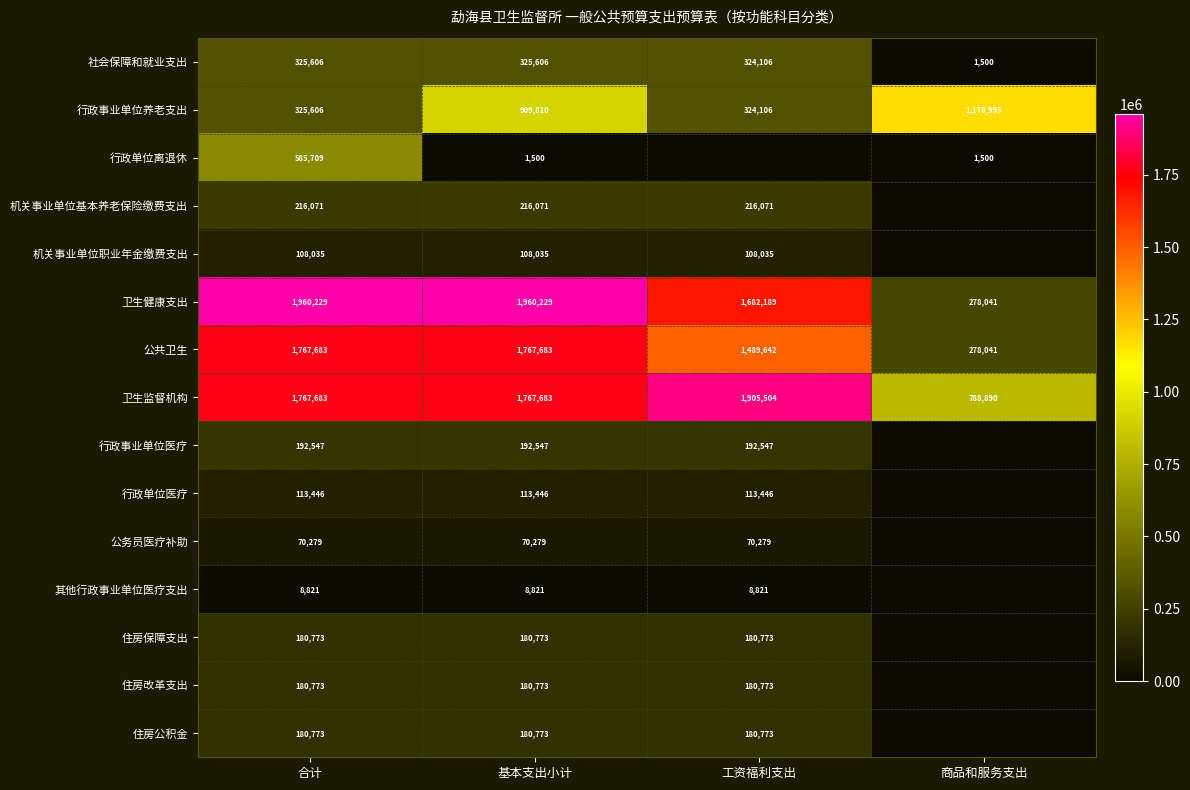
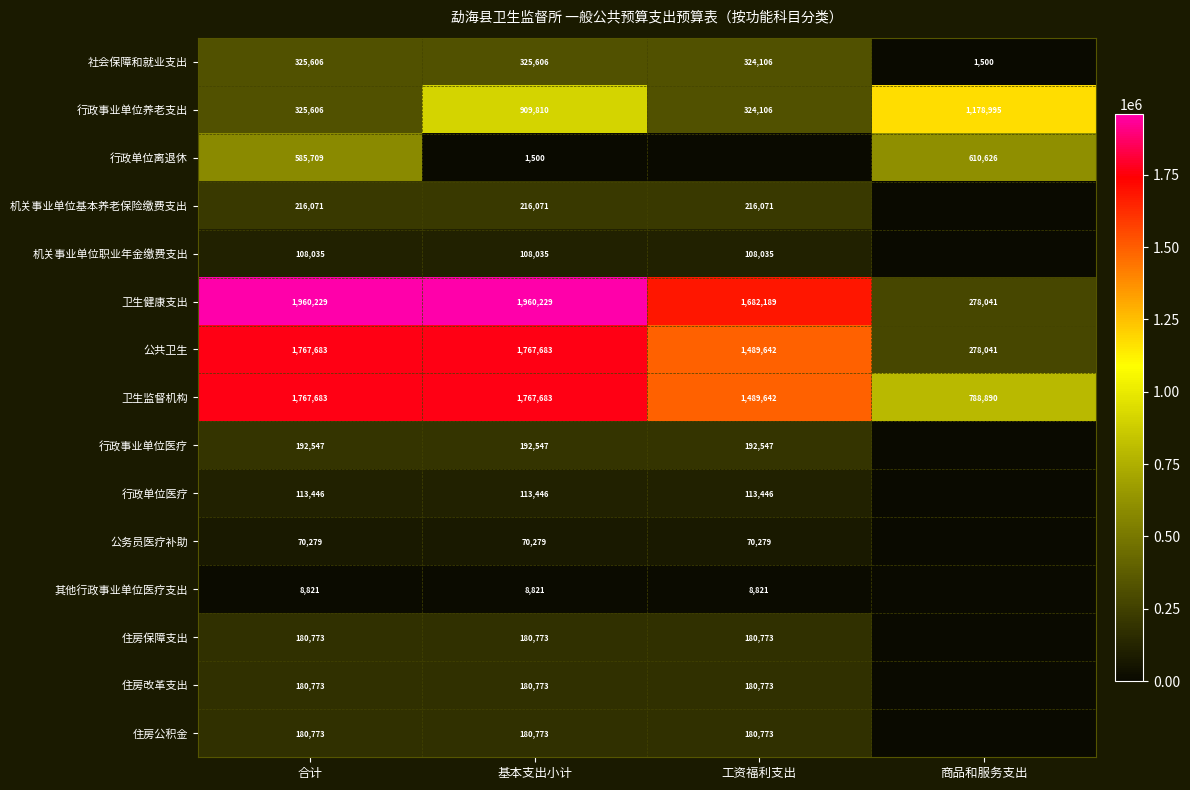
  {
    "社会保障和就业支出": {
      "合计": "325,606",
      "基本支出小计": "325,606",
      "工资福利支出": "324,106",
      "商品和服务支出": "1,500"
    },
    "行政事业单位养老支出": {
      "合计": "325,606",
      "基本支出小计": "909,810",
      "工资福利支出": "324,106",
      "商品和服务支出": "1,178,995"
    },
    "行政单位离退休": {
      "合计": "585,709",
      "基本支出小计": "1,500",
-     "商品和服务支出": "1,500"
+     "商品和服务支出": "610,626"
    },
    "机关事业单位基本养老保险缴费支出": {
      "合计": "216,071",
      "基本支出小计": "216,071",
      "工资福利支出": "216,071"
    },
    "机关事业单位职业年金缴费支出": {
      "合计": "108,035",
      "基本支出小计": "108,035",
      "工资福利支出": "108,035"
    },
    "卫生健康支出": {
      "合计": "1,960,229",
      "基本支出小计": "1,960,229",
      "工资福利支出": "1,682,189",
      "商品和服务支出": "278,041"
    },
    "公共卫生": {
      "合计": "1,767,683",
      "基本支出小计": "1,767,683",
      "工资福利支出": "1,489,642",
      "商品和服务支出": "278,041"
    },
    "卫生监督机构": {
      "合计": "1,767,683",
      "基本支出小计": "1,767,683",
-     "工资福利支出": "1,905,504",
+     "工资福利支出": "1,489,642",
      "商品和服务支出": "788,890"
    },
    "行政事业单位医疗": {
      "合计": "192,547",
      "基本支出小计": "192,547",
      "工资福利支出": "192,547"
    },
    "行政单位医疗": {
      "合计": "113,446",
      "基本支出小计": "113,446",
      "工资福利支出": "113,446"
    },
    "公务员医疗补助": {
      "合计": "70,279",
      "基本支出小计": "70,279",
      "工资福利支出": "70,279"
    },
    "其他行政事业单位医疗支出": {
      "合计": "8,821",
      "基本支出小计": "8,821",
      "工资福利支出": "8,821"
    },
    "住房保障支出": {
      "合计": "180,773",
      "基本支出小计": "180,773",
      "工资福利支出": "180,773"
    },
    "住房改革支出": {
      "合计": "180,773",
      "基本支出小计": "180,773",
      "工资福利支出": "180,773"
    },
    "住房公积金": {
      "合计": "180,773",
      "基本支出小计": "180,773",
      "工资福利支出": "180,773"
    }
  }
